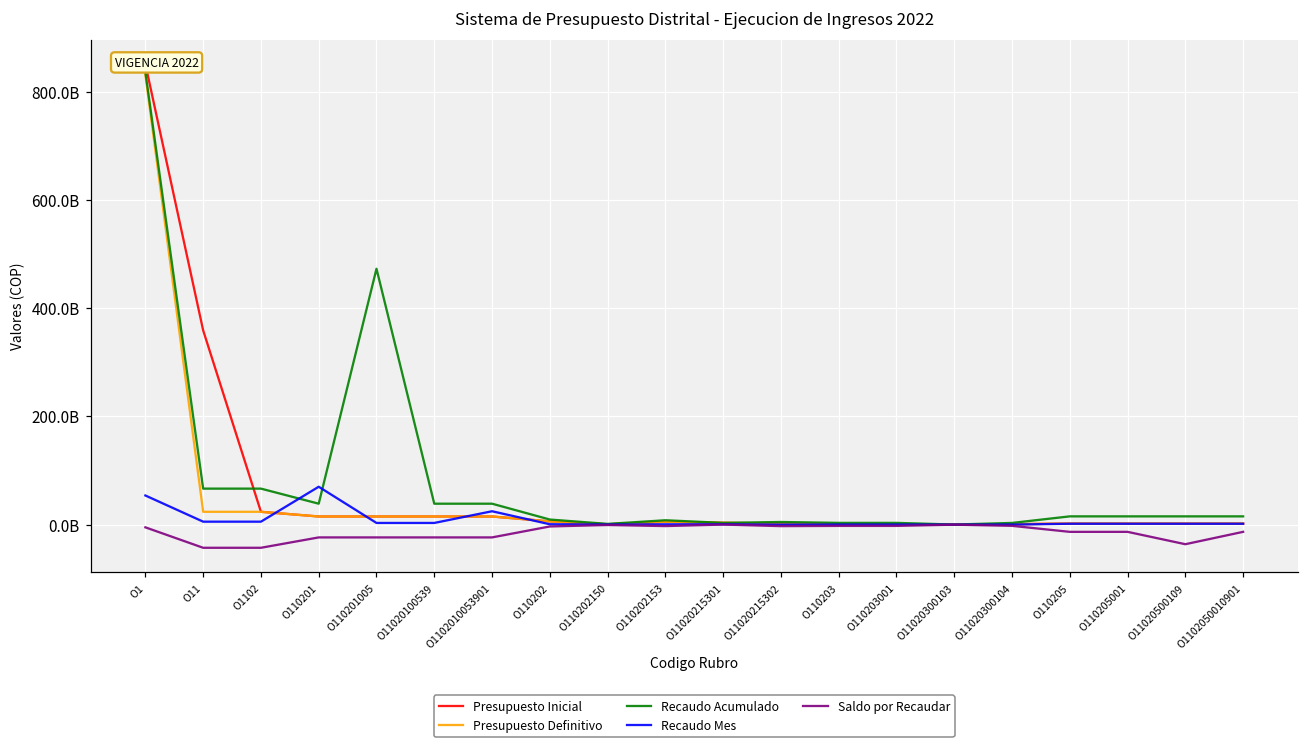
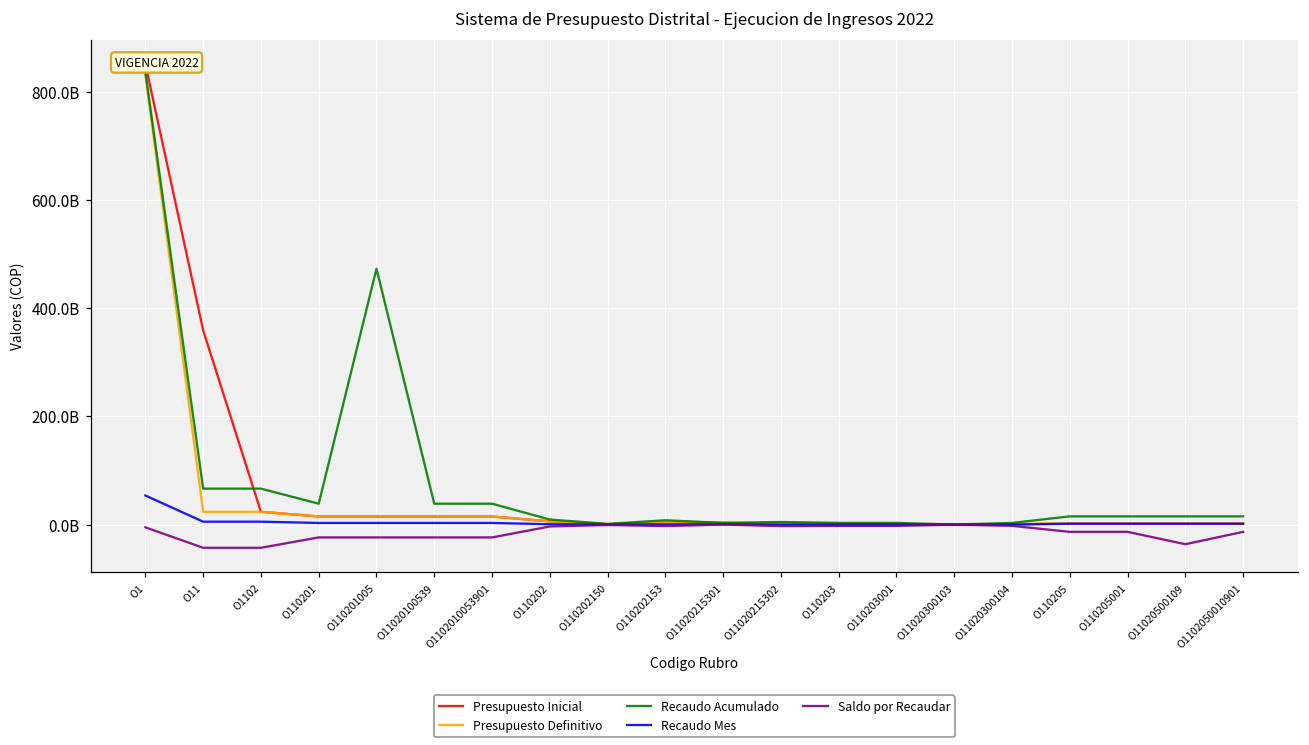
  {
    "Presupuesto Inicial": {
      "O11": 360000000000
    },
    "Presupuesto Definitivo": {
      "O11": 20000000000
    },
    "Recaudo Acumulado": {
      "O11": 70000000000,
      "O1102": 70000000000,
      "O110201": 40000000000,
      "O110201005": 470000000000,
      "O11020100539": 40000000000,
      "O1102010053901": 40000000000,
      "O110205": 20000000000,
      "O110205001": 20000000000,
      "O11020500109": 20000000000,
      "O1102050010901": 20000000000
    },
    "Recaudo Mes": {
      "O1": 50000000000,
      "O11": 10000000000,
      "O1102": 10000000000,
-     "O110201": 70000000000,
+     "O110201": 0,
      "O110201005": 0,
      "O11020100539": 0,
-     "O1102010053901": 20000000000
+     "O1102010053901": 0
    },
    "Saldo por Recaudar": {
      "O1": -10000000000,
      "O11": -40000000000,
      "O1102": -40000000000,
      "O110201": -20000000000,
      "O110201005": -20000000000,
      "O11020100539": -20000000000,
      "O1102010053901": -20000000000,
      "O110205": -10000000000,
      "O110205001": -10000000000,
      "O11020500109": -40000000000,
      "O1102050010901": -10000000000
    }
  }
